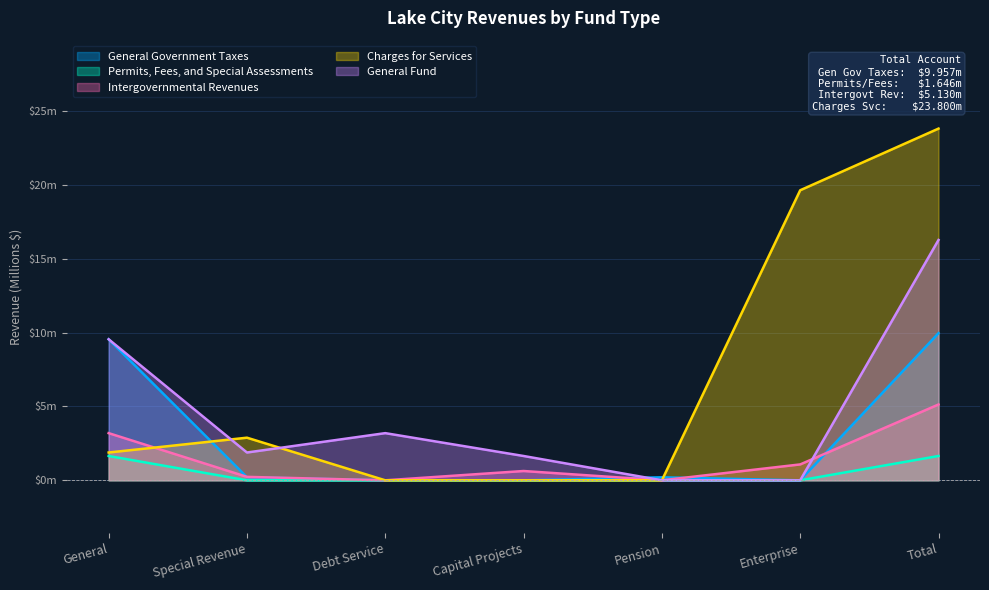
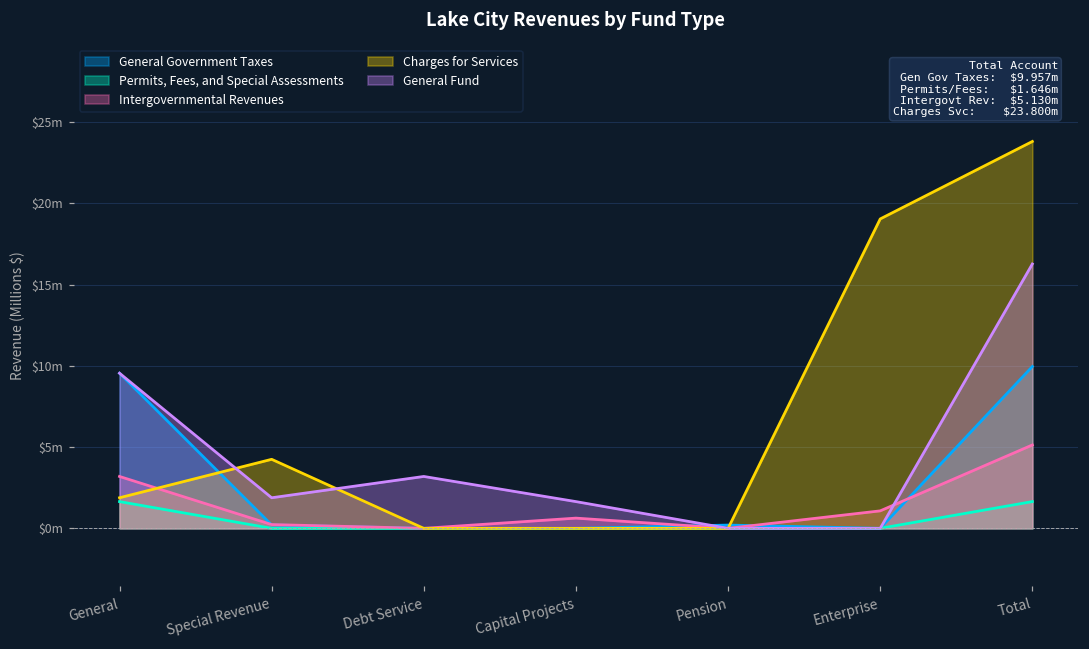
  {
    "Charges for Services": {
      "General": "$1.9m",
-     "Special Revenue": "$2.9m",
-     "Enterprise": "$19.6m",
+     "Special Revenue": "$4.2m",
+     "Enterprise": "$19.0m",
      "Total": "$23.8m"
    }
  }
